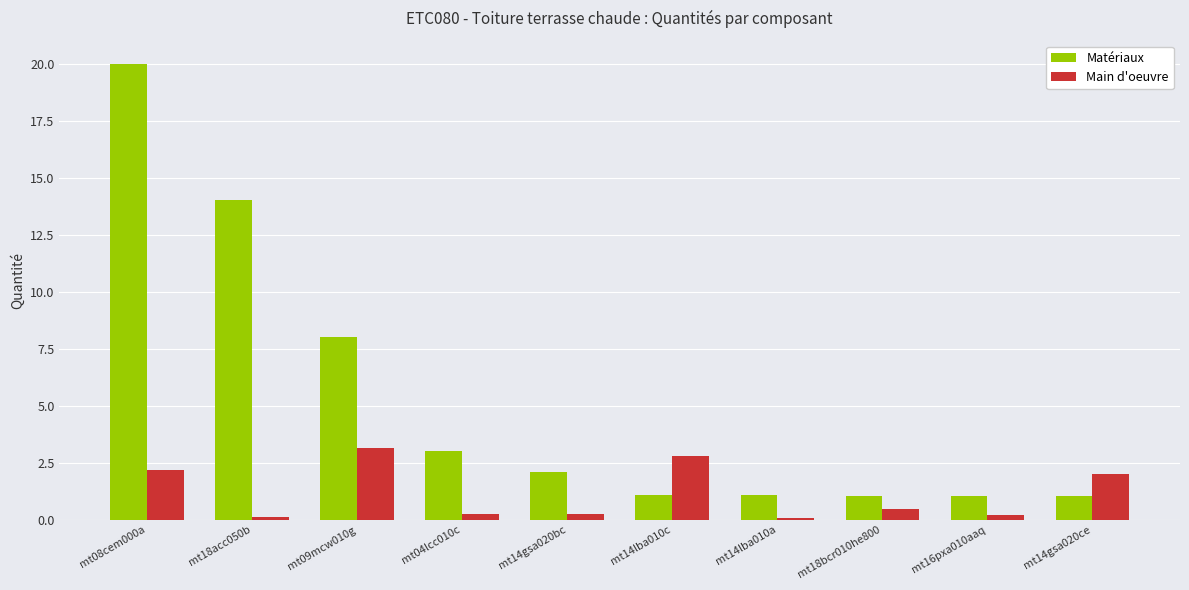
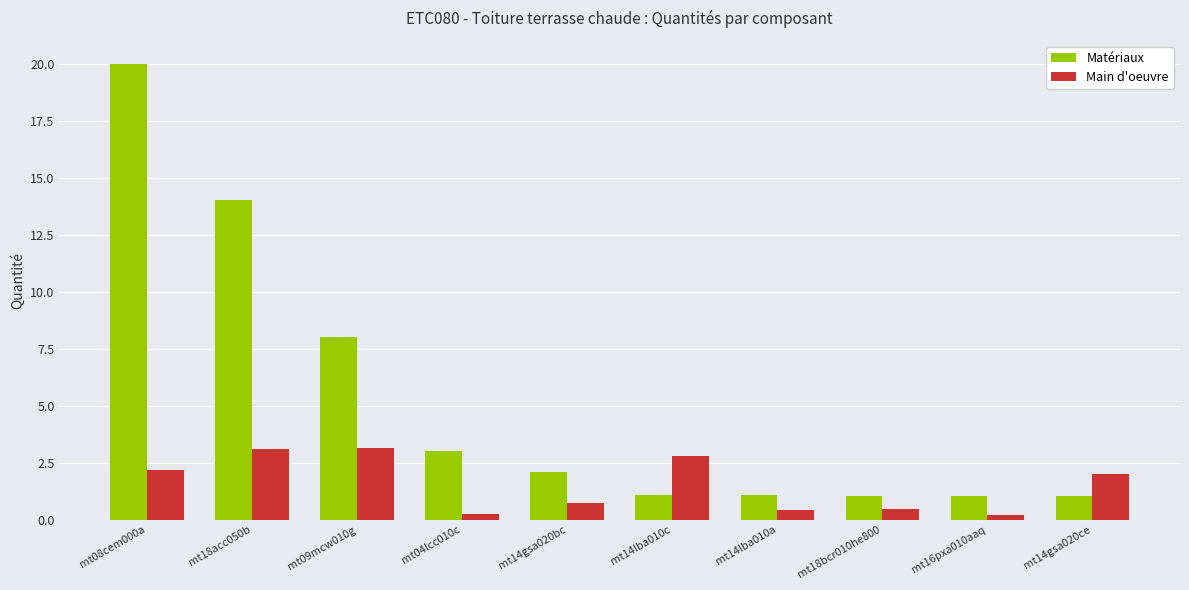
  {
    "Matériaux": {
      "mt08cem000a": 20.0,
      "mt18acc050b": 14.0,
      "mt09mcw010g": 8.0,
      "mt04lcc010c": 3.0,
      "mt14gsa020bc": 2.1,
      "mt14lba010c": 1.1,
      "mt14lba010a": 1.1,
      "mt18bcr010he800": 1.1,
      "mt16pxa010aaq": 1.1,
      "mt14gsa020ce": 1.1
    },
    "Main d'oeuvre": {
      "mt08cem000a": 2.2,
-     "mt18acc050b": 0.1,
+     "mt18acc050b": 3.1,
      "mt09mcw010g": 3.1,
      "mt04lcc010c": 0.3,
-     "mt14gsa020bc": 0.3,
+     "mt14gsa020bc": 0.8,
      "mt14lba010c": 2.8,
-     "mt14lba010a": 0.1,
+     "mt14lba010a": 0.4,
      "mt18bcr010he800": 0.5,
      "mt16pxa010aaq": 0.2,
      "mt14gsa020ce": 2.0
    }
  }
